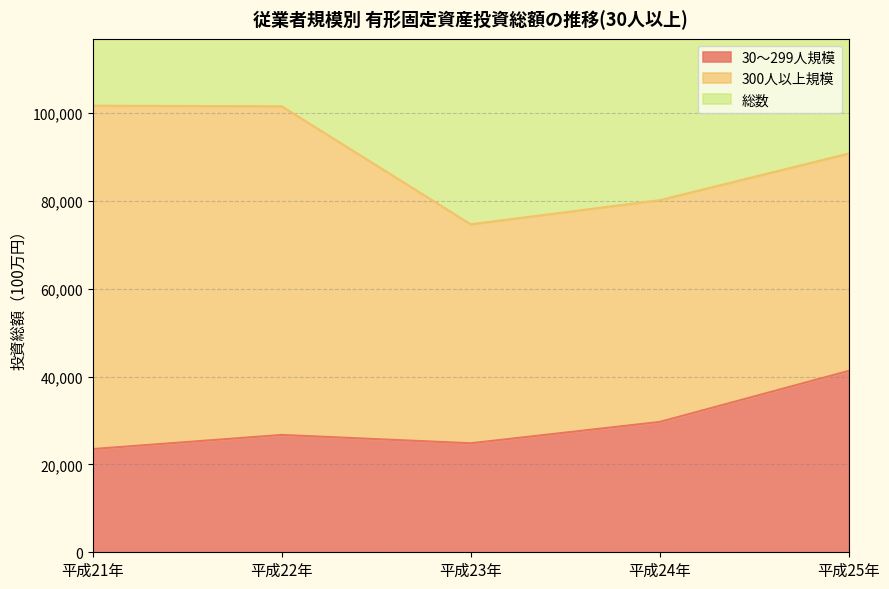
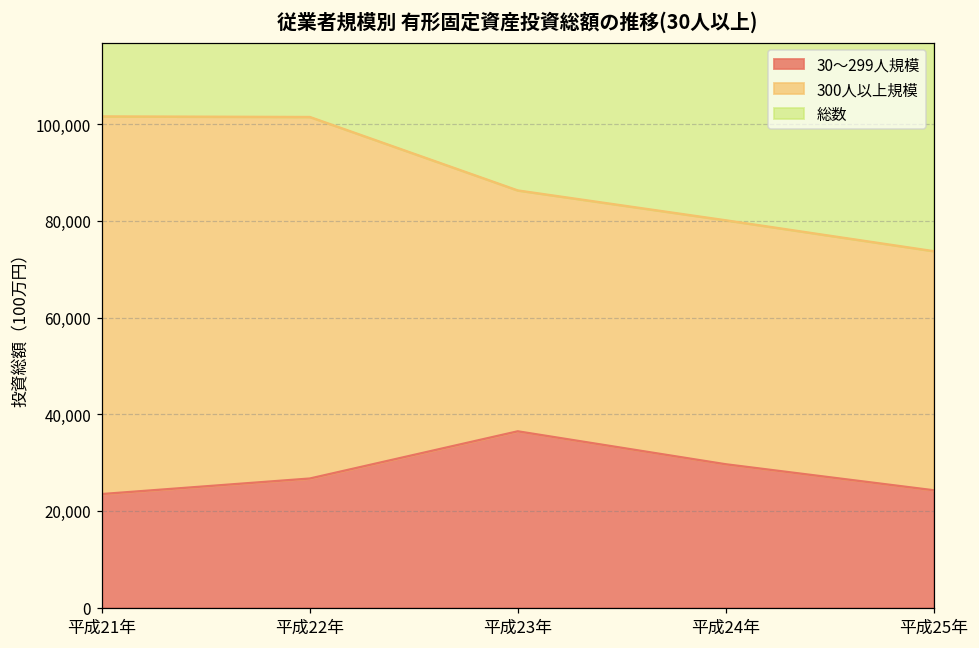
  {
    "30～299人規模": {
      "平成21年": "23,000",
      "平成22年": "27,000",
-     "平成23年": "25,000",
+     "平成23年": "36,000",
      "平成24年": "30,000",
-     "平成25年": "41,000"
+     "平成25年": "24,000"
    }
  }
